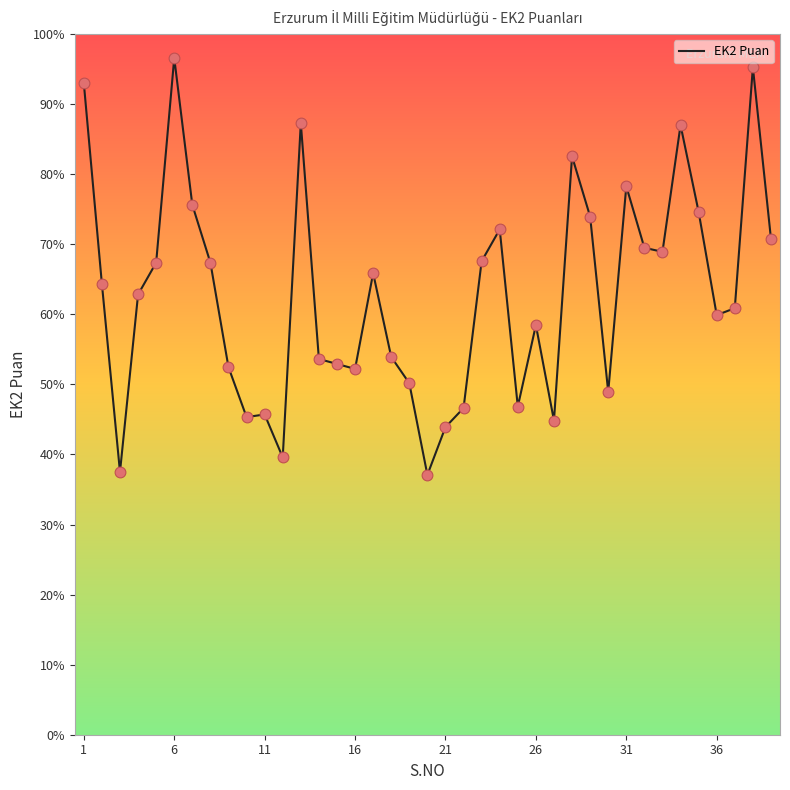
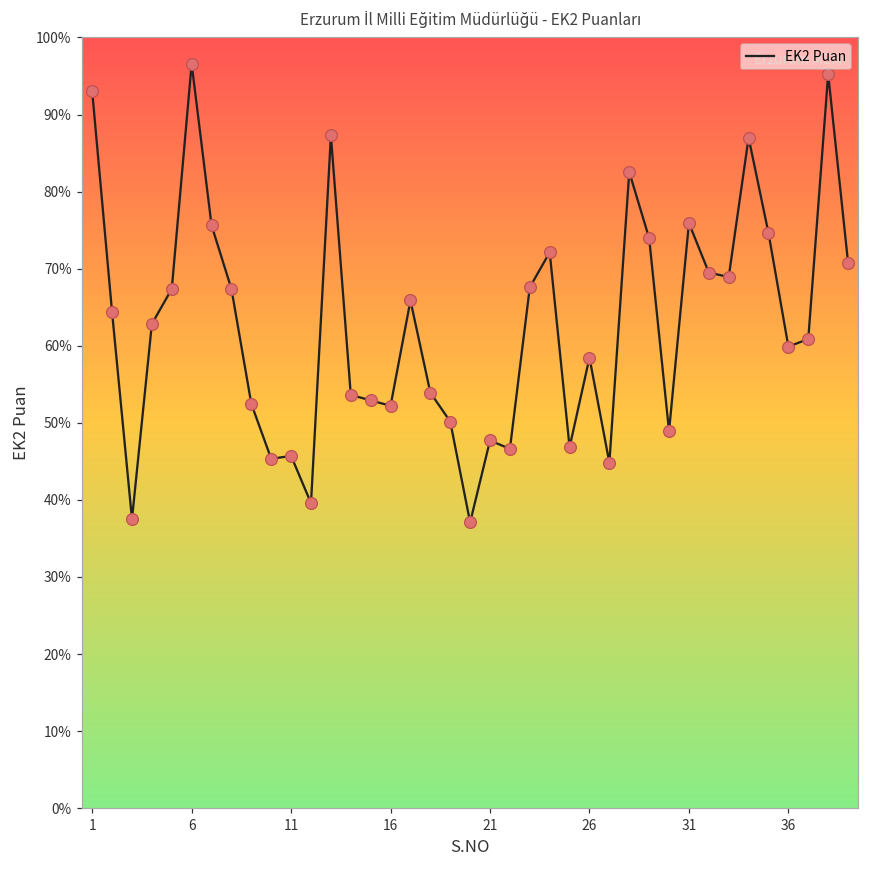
  {
    "1": "93%",
    "6": "97%",
    "11": "46%",
    "16": "52%",
-   "21": "44%",
+   "21": "48%",
    "26": "58%",
-   "31": "78%",
+   "31": "76%",
    "36": "60%"
  }
